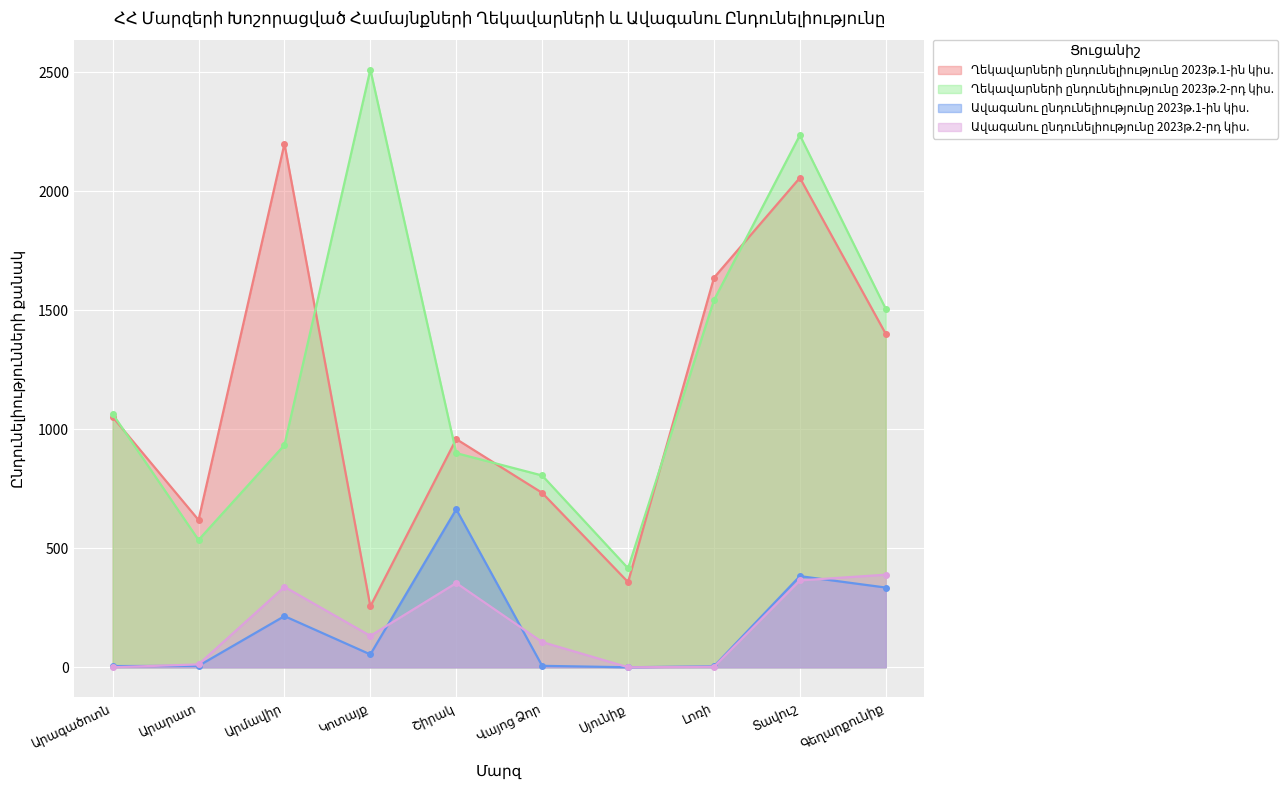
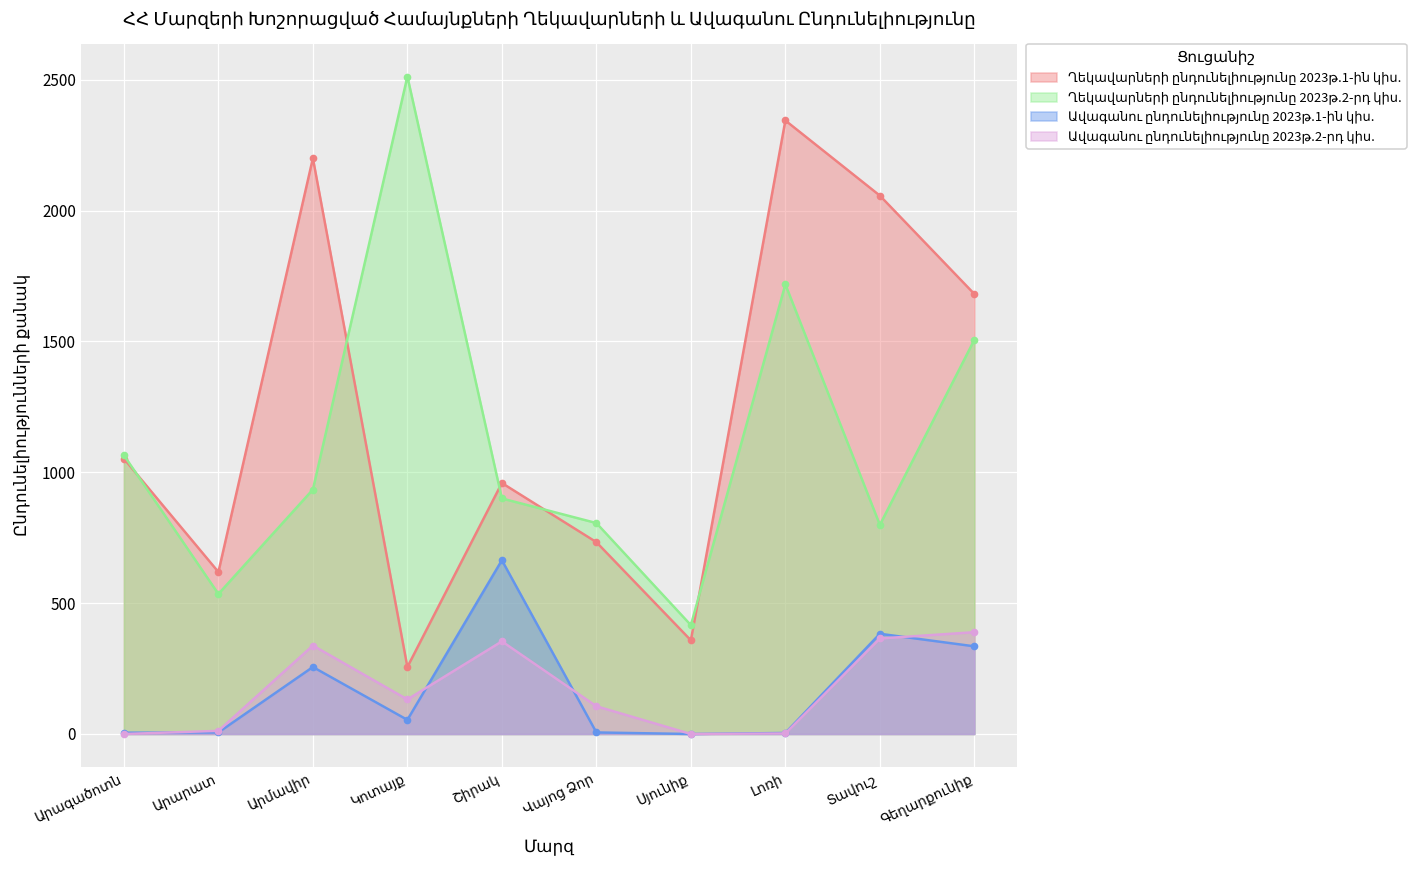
  {
    "Ղեկավարների ընդունելիությունը 2023թ.1-ին կիս.": {
      "Արագածոտն": 1050,
      "Արարատ": 620,
      "Արմավիր": 2200,
      "Կոտայք": 260,
      "Շիրակ": 960,
      "Վայոց Ձոր": 730,
      "Սյունիք": 360,
-     "Լոռի": 1640,
+     "Լոռի": 2340,
      "Տավուշ": 2060,
-     "Գեղարքունիք": 1400
+     "Գեղարքունիք": 1680
    },
    "Ղեկավարների ընդունելիությունը 2023թ.2-րդ կիս.": {
      "Արագածոտն": 1070,
      "Արարատ": 540,
      "Արմավիր": 930,
      "Կոտայք": 2510,
      "Շիրակ": 900,
      "Վայոց Ձոր": 810,
      "Սյունիք": 420,
-     "Լոռի": 1540,
-     "Տավուշ": 2240,
+     "Լոռի": 1720,
+     "Տավուշ": 800,
      "Գեղարքունիք": 1510
    },
    "Ավագանու ընդունելիությունը 2023թ.1-ին կիս.": {
-     "Արմավիր": 220,
+     "Արմավիր": 260,
      "Կոտայք": 50,
      "Շիրակ": 660,
      "Վայոց Ձոր": 10,
      "Տավուշ": 380,
      "Գեղարքունիք": 340
    },
    "Ավագանու ընդունելիությունը 2023թ.2-րդ կիս.": {
      "Արմավիր": 340,
      "Կոտայք": 130,
      "Շիրակ": 350,
      "Վայոց Ձոր": 110,
      "Տավուշ": 370,
      "Գեղարքունիք": 390
    }
  }
